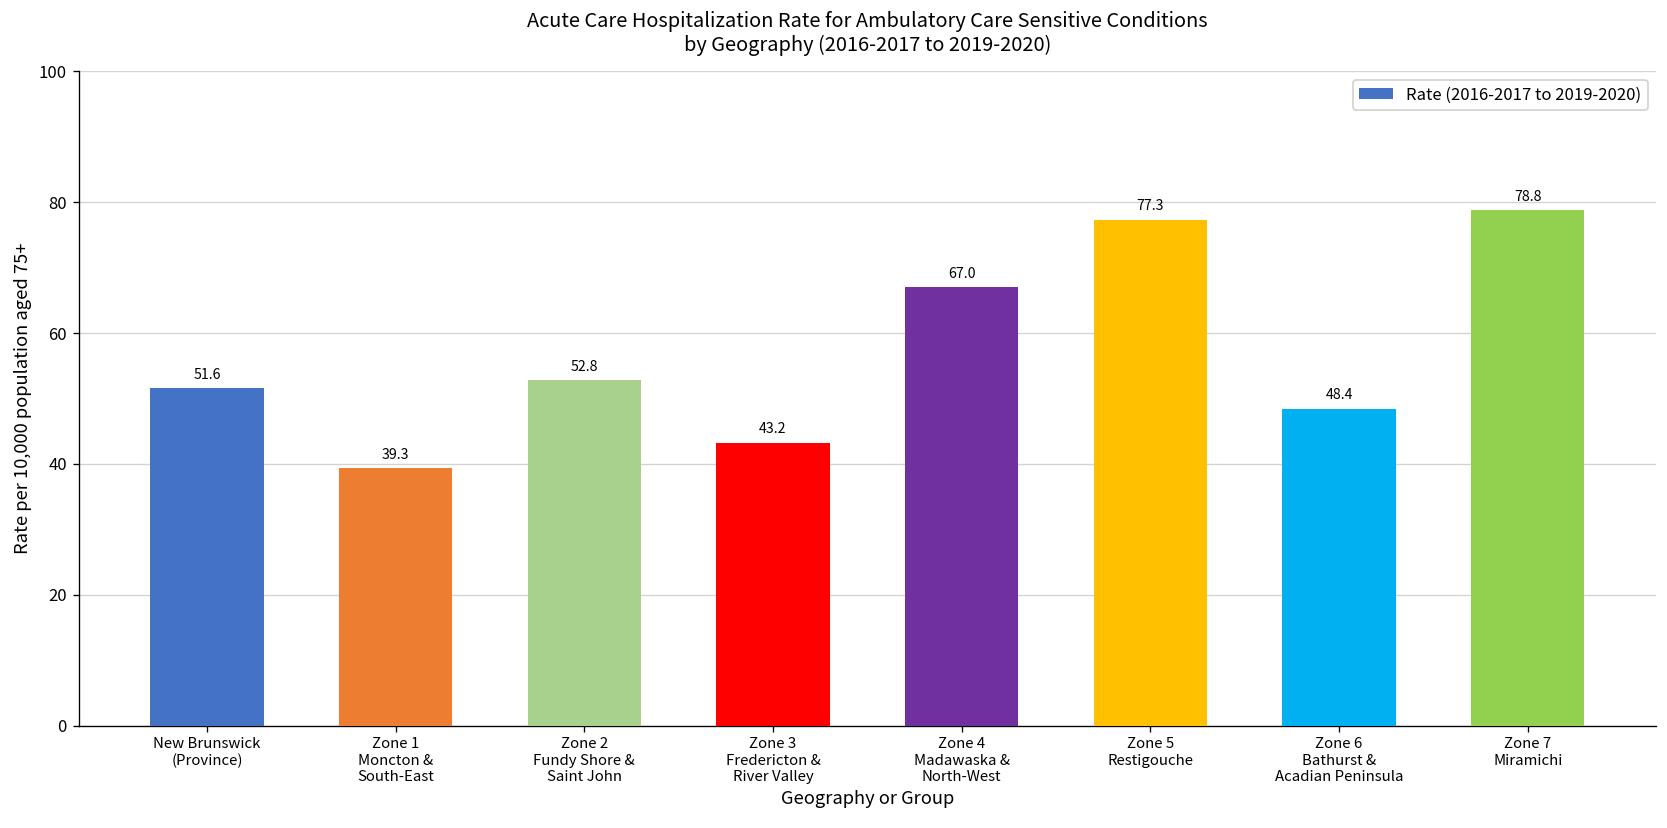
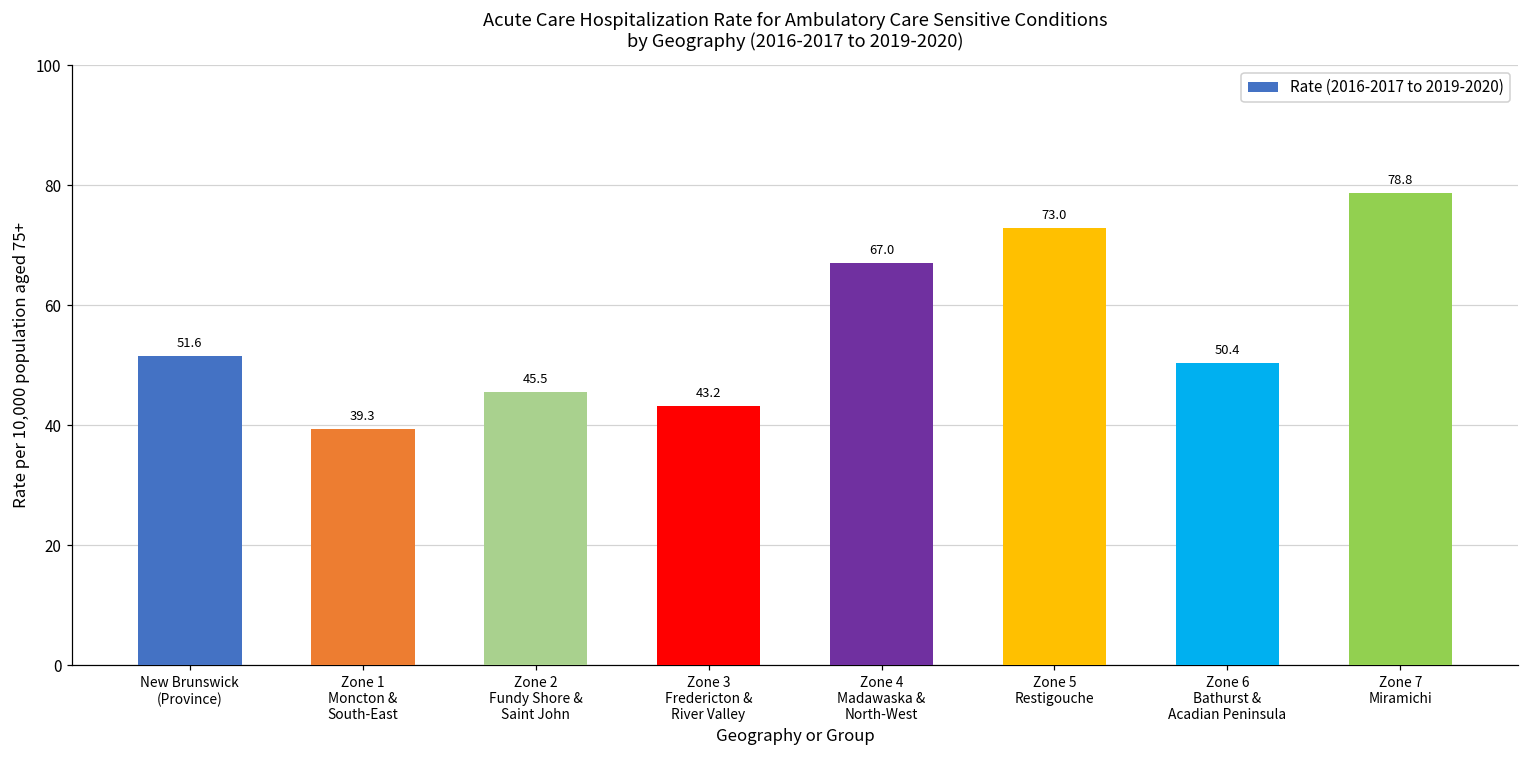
  {
    "New Brunswick (Province)": 51.6,
    "Zone 1 Moncton & South-East": 39.3,
-   "Zone 2 Fundy Shore & Saint John": 52.8,
+   "Zone 2 Fundy Shore & Saint John": 45.5,
    "Zone 3 Fredericton & River Valley": 43.2,
    "Zone 4 Madawaska & North-West": 67.0,
-   "Zone 5 Restigouche": 77.3,
-   "Zone 6 Bathurst & Acadian Peninsula": 48.4,
+   "Zone 5 Restigouche": 73.0,
+   "Zone 6 Bathurst & Acadian Peninsula": 50.4,
    "Zone 7 Miramichi": 78.8
  }
